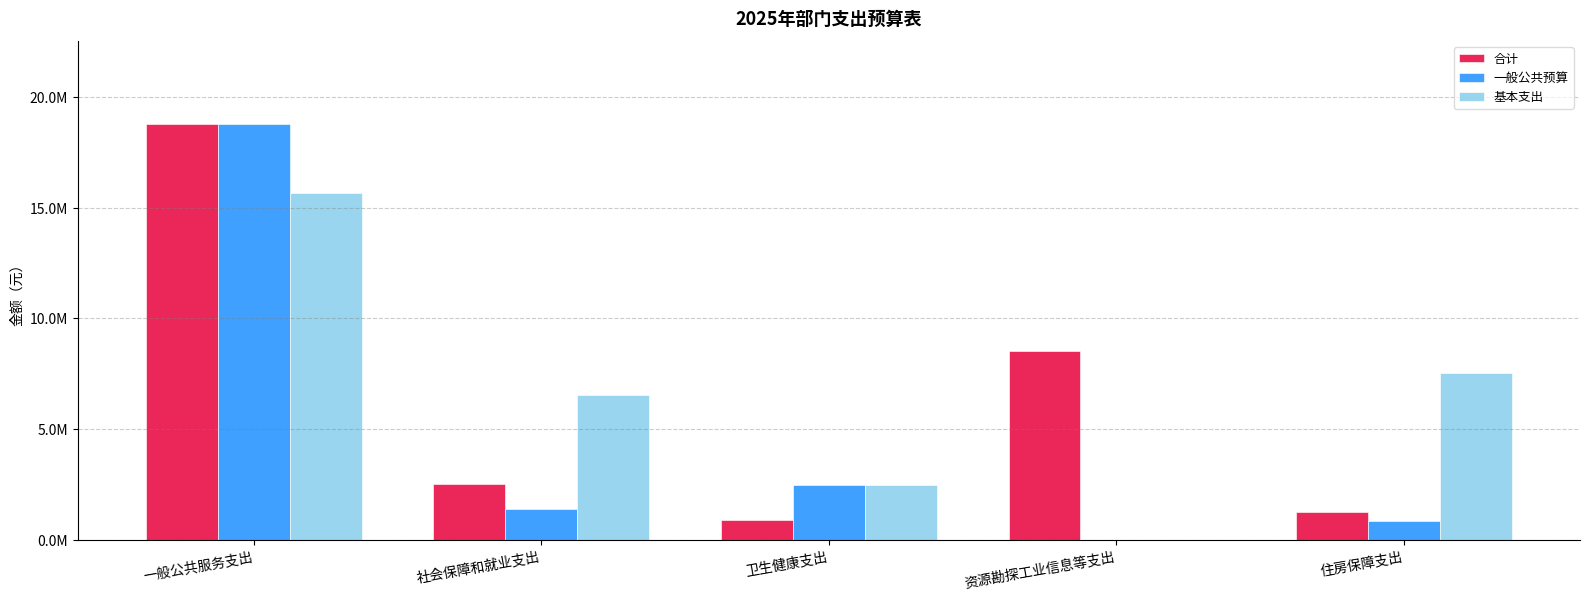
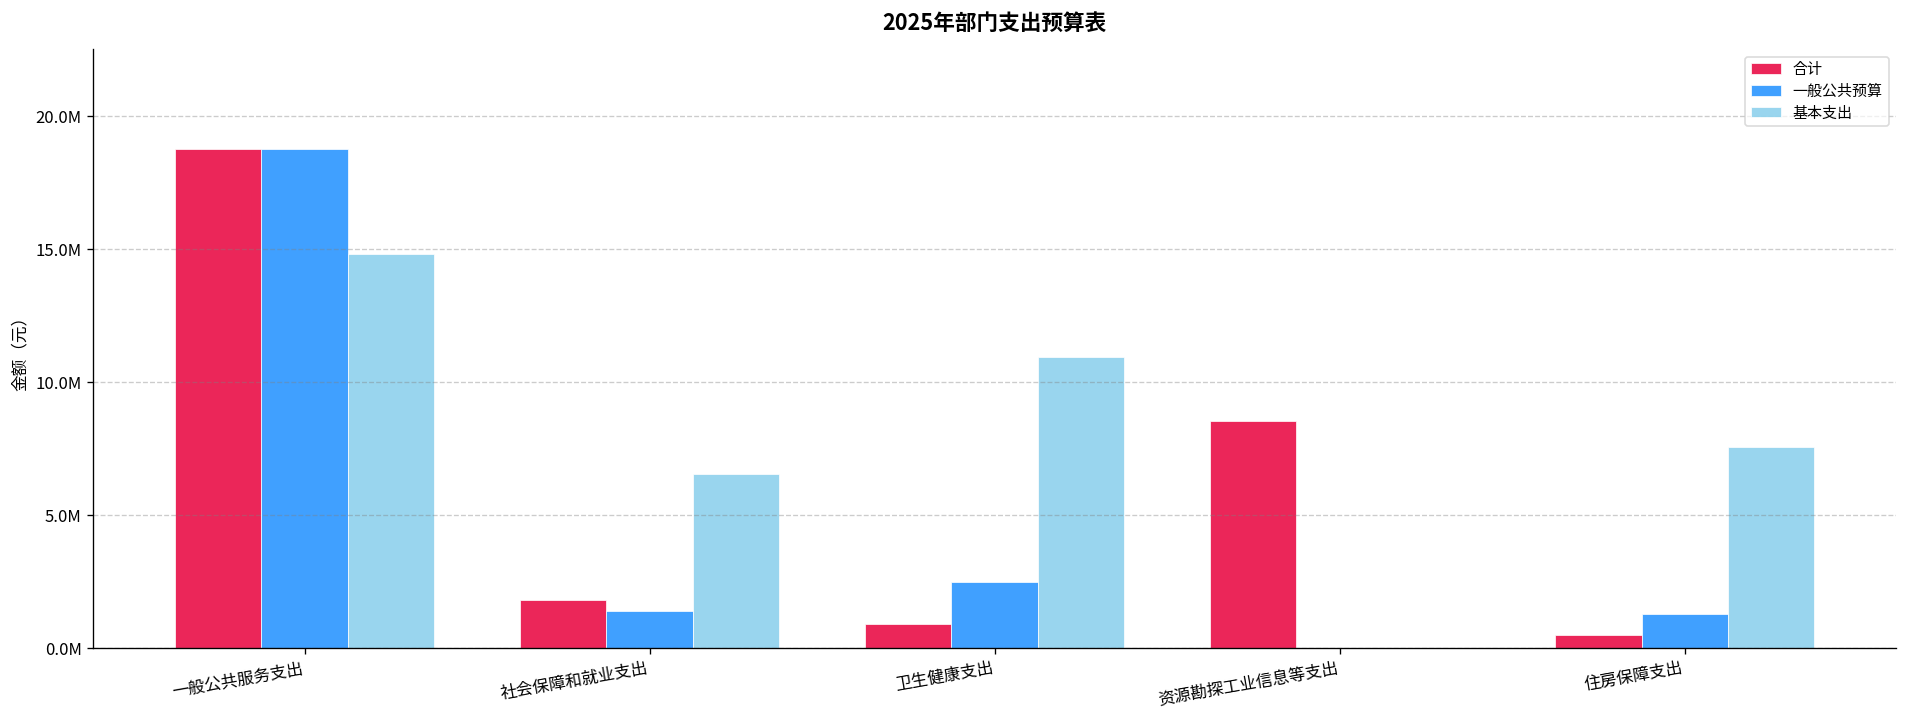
  {
    "合计": {
      "一般公共服务支出": 18800000,
-     "社会保障和就业支出": 2500000,
+     "社会保障和就业支出": 1800000,
      "卫生健康支出": 900000,
      "资源勘探工业信息等支出": 8500000,
-     "住房保障支出": 1300000
+     "住房保障支出": 500000
    },
    "一般公共预算": {
      "一般公共服务支出": 18800000,
      "社会保障和就业支出": 1400000,
      "卫生健康支出": 2500000,
      "资源勘探工业信息等支出": 0,
-     "住房保障支出": 900000
+     "住房保障支出": 1300000
    },
    "基本支出": {
-     "一般公共服务支出": 15600000,
+     "一般公共服务支出": 14800000,
      "社会保障和就业支出": 6500000,
-     "卫生健康支出": 2500000,
+     "卫生健康支出": 10900000,
      "资源勘探工业信息等支出": 0,
      "住房保障支出": 7500000
    }
  }
